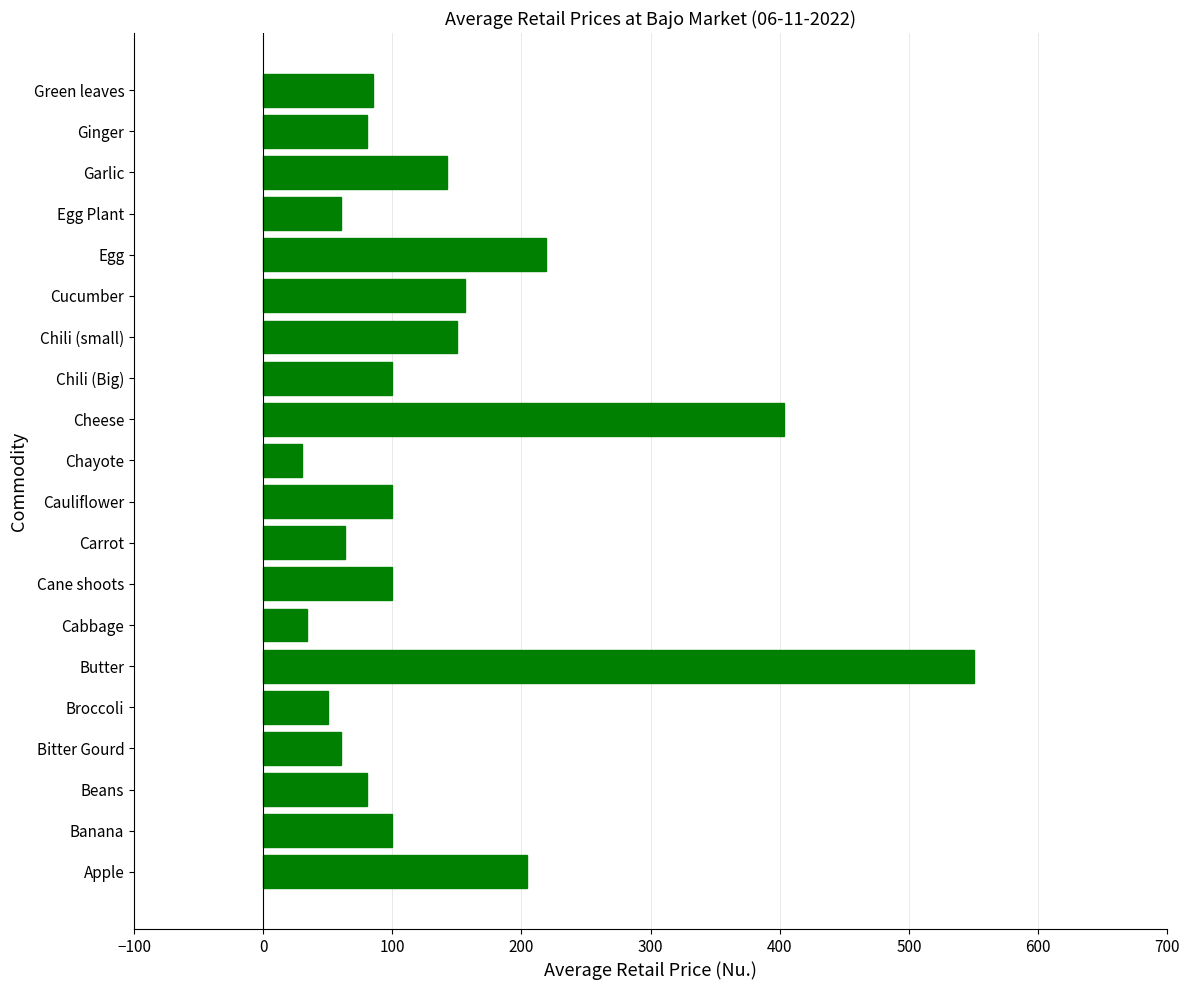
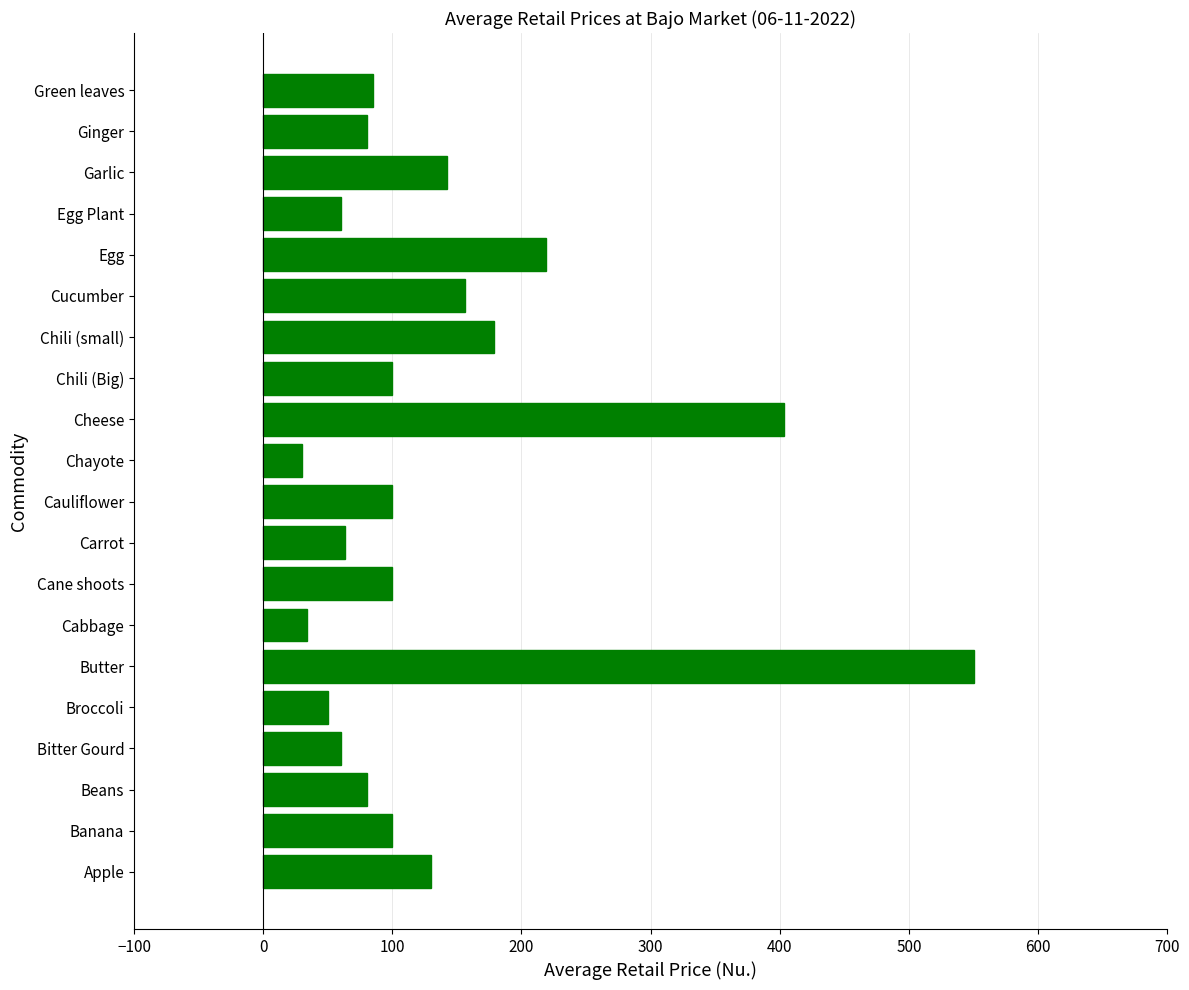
  {
    "Green leaves": 85,
    "Ginger": 80,
    "Garlic": 142,
    "Egg Plant": 60,
    "Egg": 219,
    "Cucumber": 156,
-   "Chili (small)": 150,
+   "Chili (small)": 179,
    "Chili (Big)": 100,
    "Cheese": 403,
    "Chayote": 30,
    "Cauliflower": 100,
    "Carrot": 63,
    "Cane shoots": 100,
    "Cabbage": 34,
    "Butter": 550,
    "Broccoli": 50,
    "Bitter Gourd": 60,
    "Beans": 80,
    "Banana": 100,
-   "Apple": 204
+   "Apple": 130
  }
